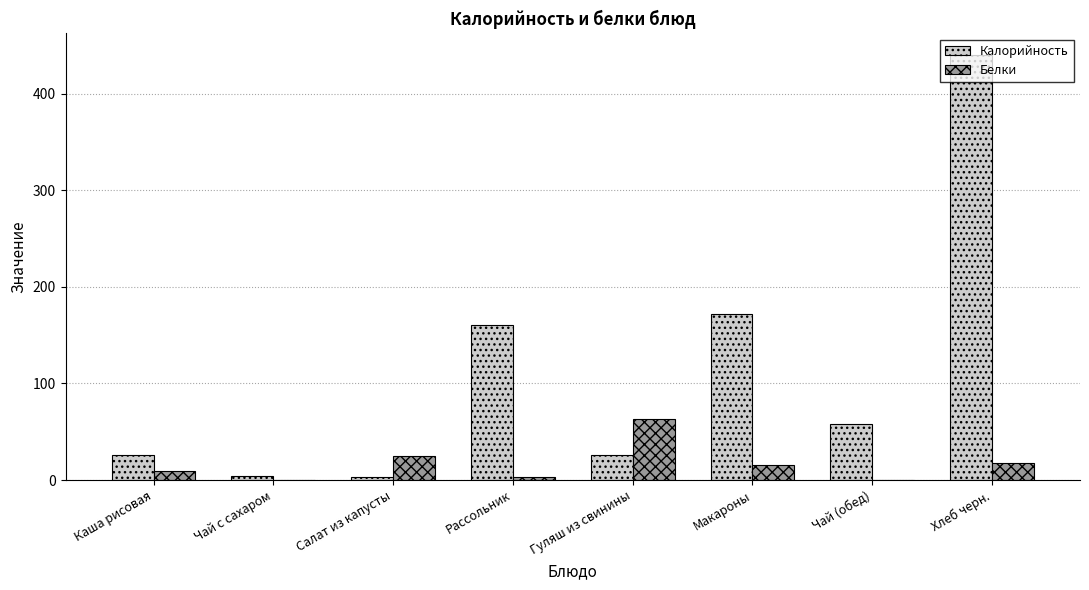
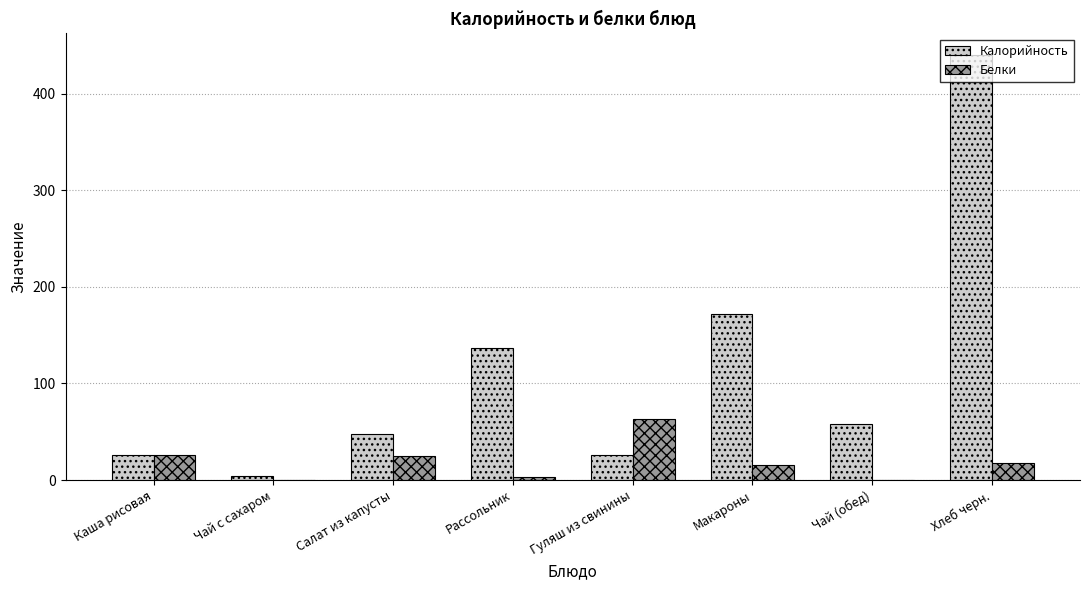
  {
    "Калорийность": {
      "Каша рисовая": 30,
      "Чай с сахаром": 0,
-     "Салат из капусты": 0,
-     "Рассольник": 160,
+     "Салат из капусты": 50,
+     "Рассольник": 140,
      "Гуляш из свинины": 30,
      "Макароны": 170,
      "Чай (обед)": 60
    },
    "Белки": {
-     "Каша рисовая": 10,
+     "Каша рисовая": 30,
      "Салат из капусты": 30,
      "Рассольник": 0,
      "Гуляш из свинины": 60,
      "Макароны": 20,
      "Хлеб черн.": 20
    }
  }
